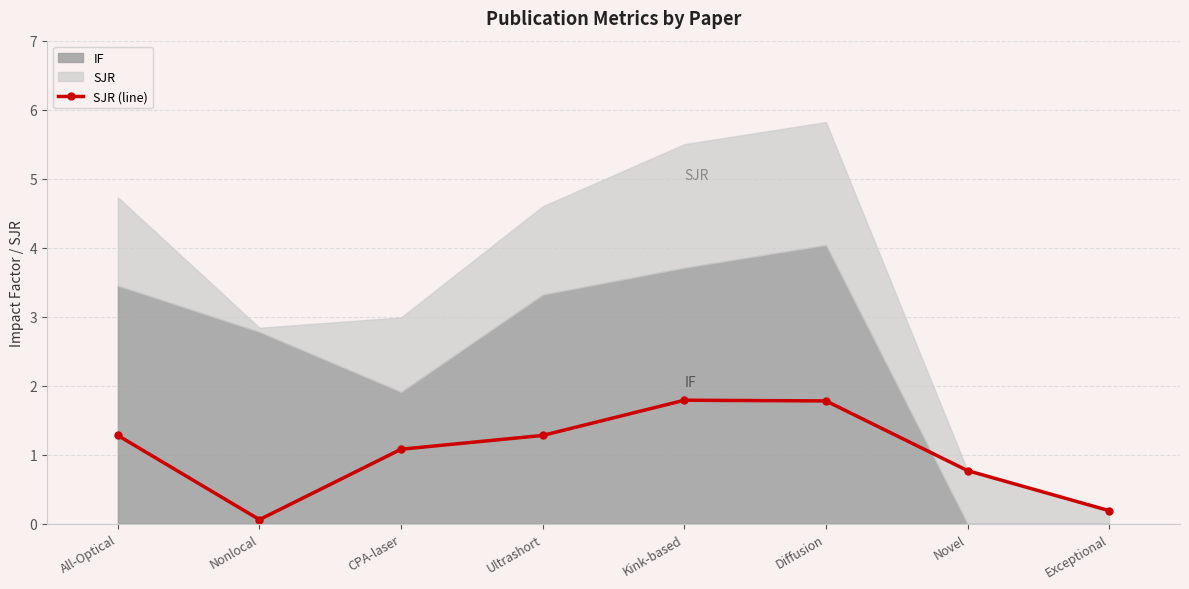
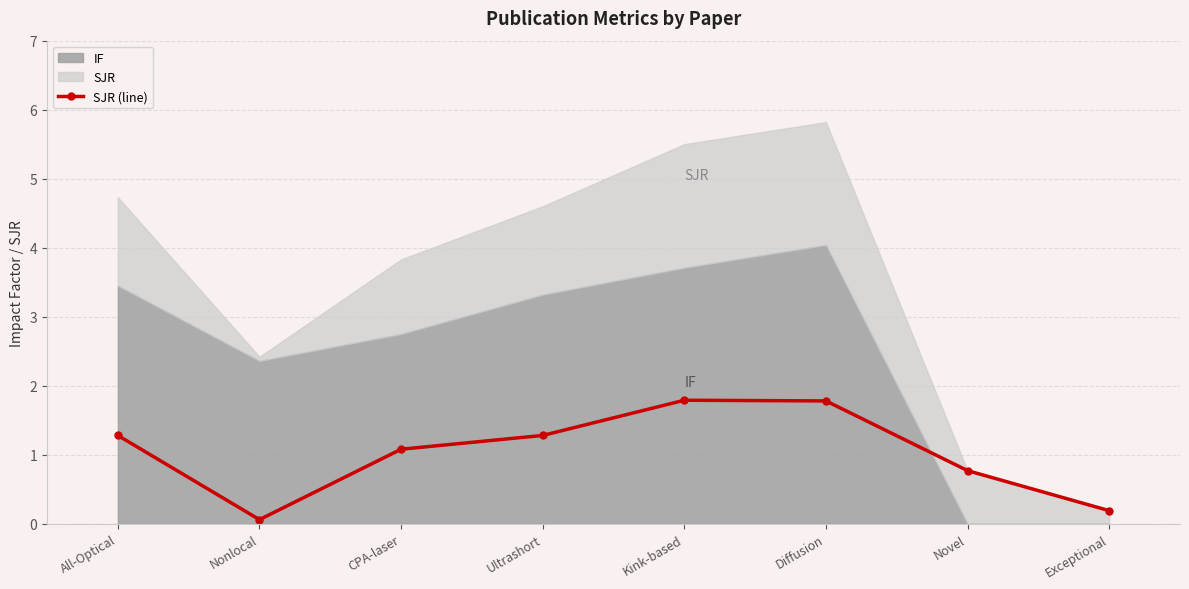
  {
    "SJR (line)": {
      "All-Optical": 1.3,
      "Nonlocal": 0.1,
      "CPA-laser": 1.1,
      "Ultrashort": 1.3,
      "Kink-based": 1.8,
      "Diffusion": 1.8
    },
    "IF": {
      "All-Optical": 3.5,
-     "Nonlocal": 2.8,
-     "CPA-laser": 1.9,
+     "Nonlocal": 2.4,
+     "CPA-laser": 2.8,
      "Ultrashort": 3.3,
      "Kink-based": 3.7,
      "Diffusion": 4.0,
      "Novel": 0.0,
      "Exceptional": 0.0
    },
    "SJR": {
      "All-Optical": 1.3,
      "Nonlocal": 0.1,
      "CPA-laser": 1.1,
      "Ultrashort": 1.3,
      "Kink-based": 1.8,
      "Diffusion": 1.8
    }
  }
